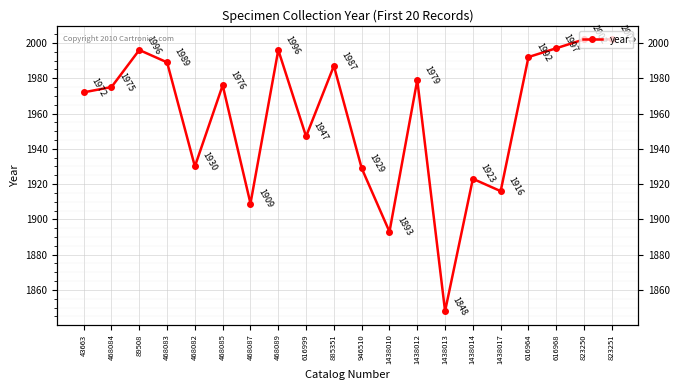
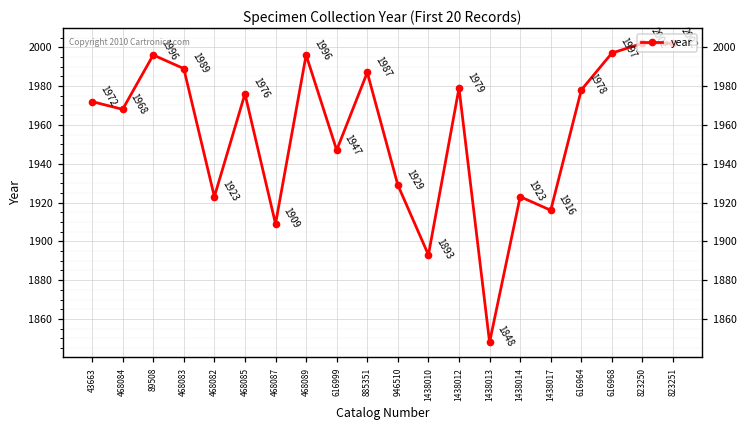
  {
    "43663": 1972,
-   "468084": 1975,
+   "468084": 1968,
    "468083": 1989,
-   "468082": 1930,
+   "468082": 1923,
    "468085": 1976,
    "468087": 1909,
    "468089": 1996,
    "616999": 1947,
    "885351": 1987,
    "946510": 1929,
    "1438010": 1893,
    "1438012": 1979,
    "1438013": 1848,
    "1438014": 1923,
    "1438017": 1916,
-   "616964": 1992
+   "616964": 1978
  }
